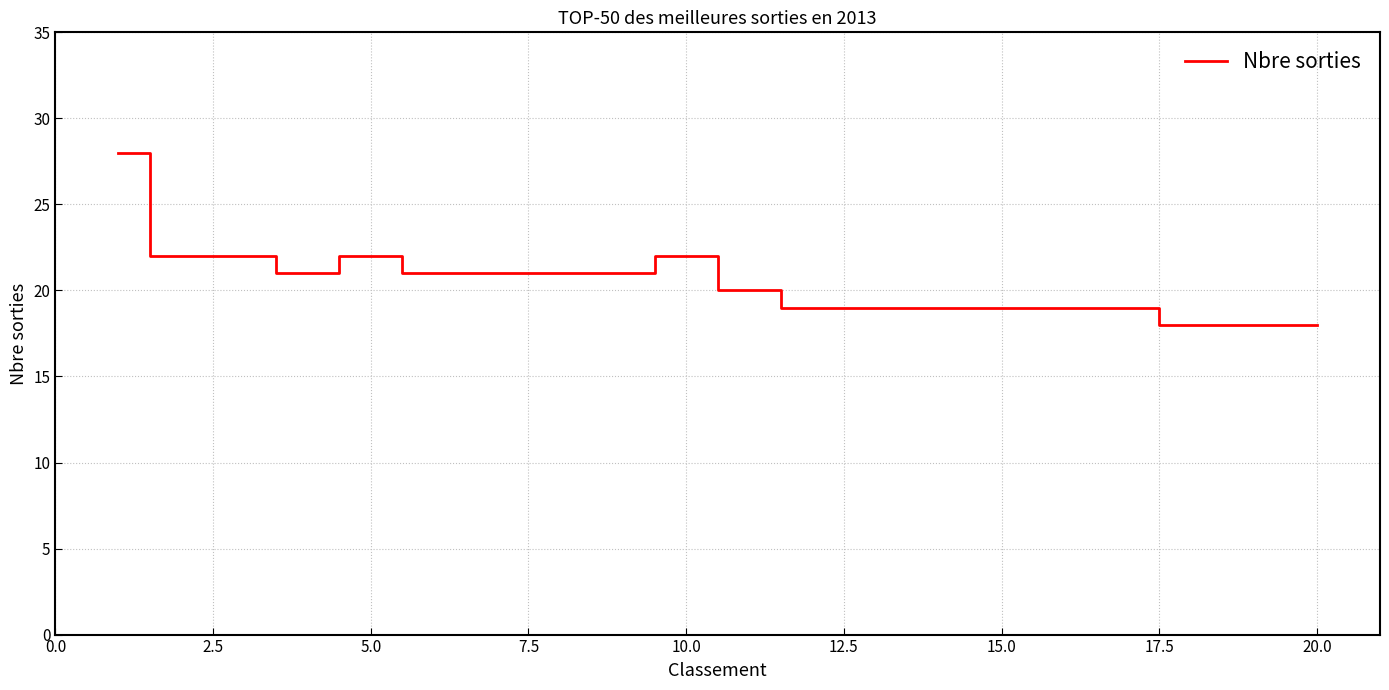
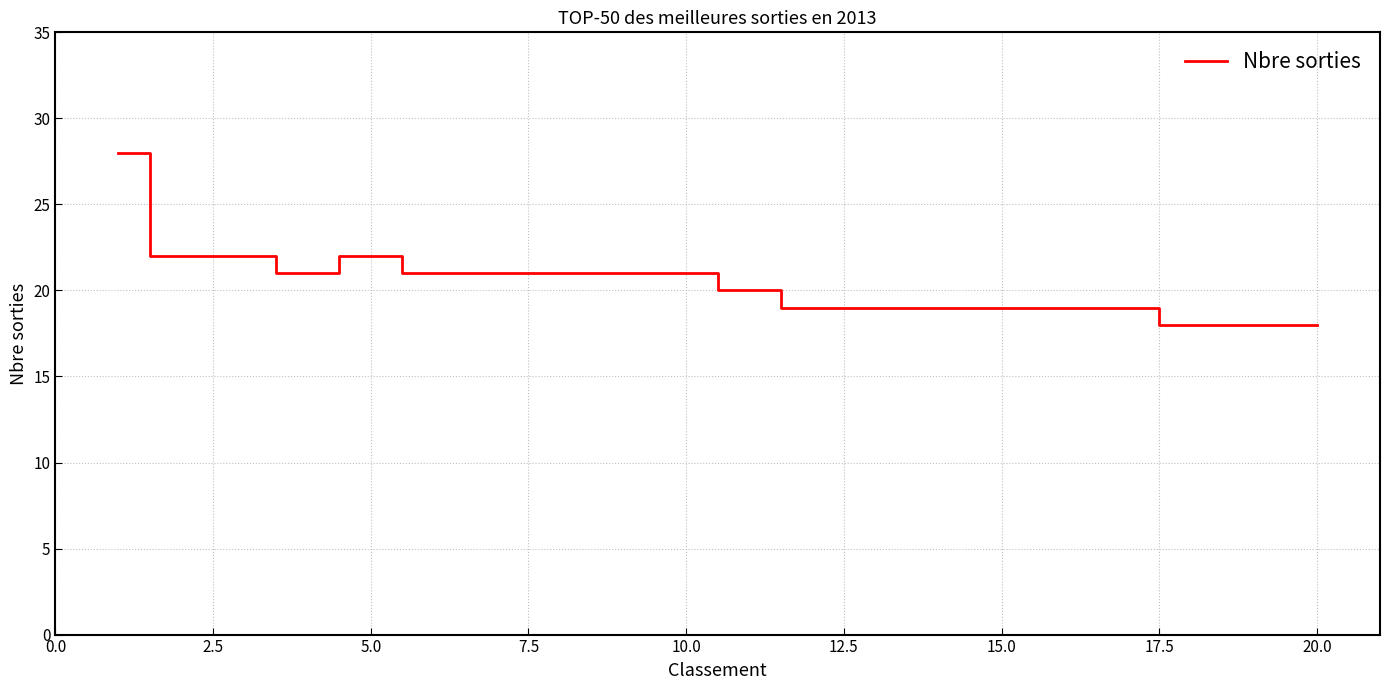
  {
    "5.0": 22,
-   "10.0": 22,
+   "10.0": 21,
    "15.0": 19,
    "20.0": 18
  }
